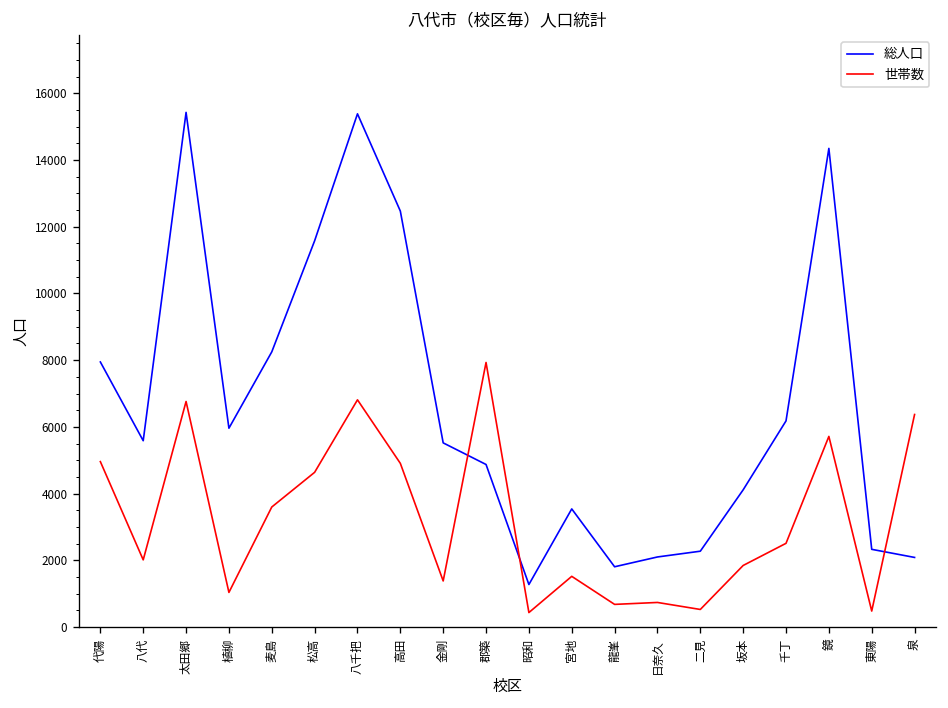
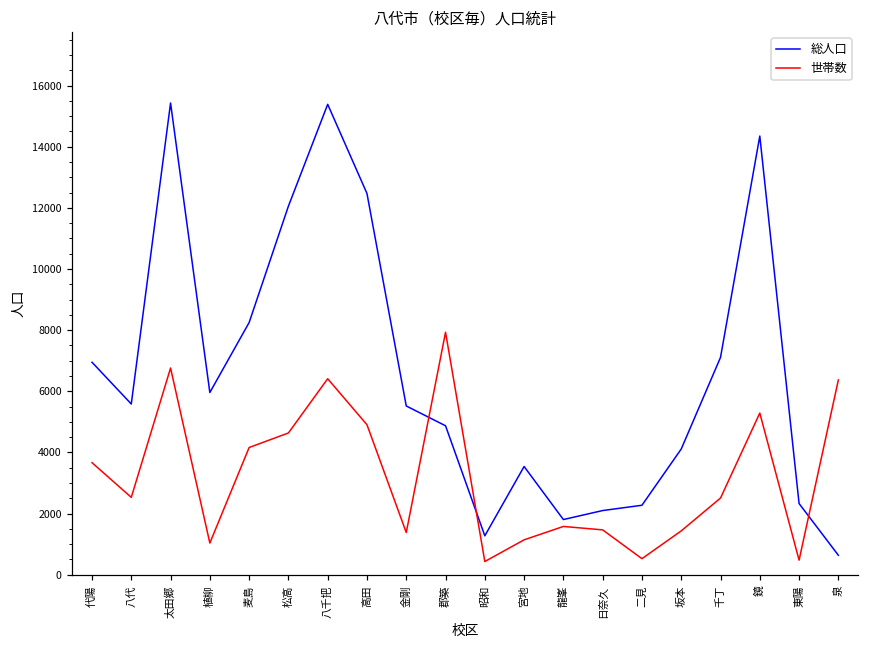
  {
    "総人口": {
-     "代陽": 7900,
+     "代陽": 7000,
      "八代": 5600,
      "太田郷": 15400,
      "植柳": 6000,
      "麦島": 8200,
-     "松高": 11600,
+     "松高": 12100,
      "八千把": 15400,
      "高田": 12500,
      "金剛": 5500,
      "郡築": 4900,
      "昭和": 1300,
      "宮地": 3500,
      "龍峯": 1800,
      "日奈久": 2100,
      "二見": 2300,
      "坂本": 4100,
-     "千丁": 6200,
+     "千丁": 7100,
      "鏡": 14400,
      "東陽": 2300,
-     "泉": 2100
+     "泉": 600
    },
    "世帯数": {
-     "代陽": 5000,
-     "八代": 2000,
+     "代陽": 3700,
+     "八代": 2500,
      "太田郷": 6800,
      "植柳": 1000,
-     "麦島": 3600,
+     "麦島": 4200,
      "松高": 4600,
-     "八千把": 6800,
+     "八千把": 6400,
      "高田": 4900,
      "金剛": 1400,
      "郡築": 7900,
      "昭和": 400,
-     "宮地": 1500,
-     "龍峯": 700,
-     "日奈久": 700,
+     "宮地": 1100,
+     "龍峯": 1600,
+     "日奈久": 1500,
      "二見": 500,
-     "坂本": 1800,
+     "坂本": 1400,
      "千丁": 2500,
-     "鏡": 5700,
+     "鏡": 5300,
      "東陽": 500,
      "泉": 6400
    }
  }
